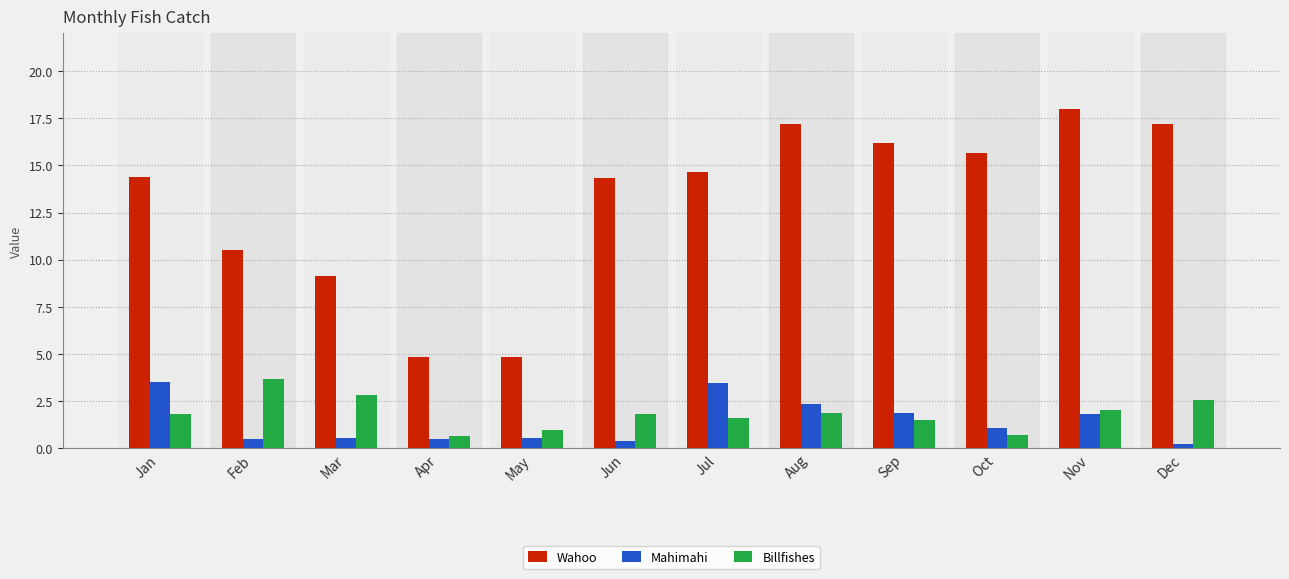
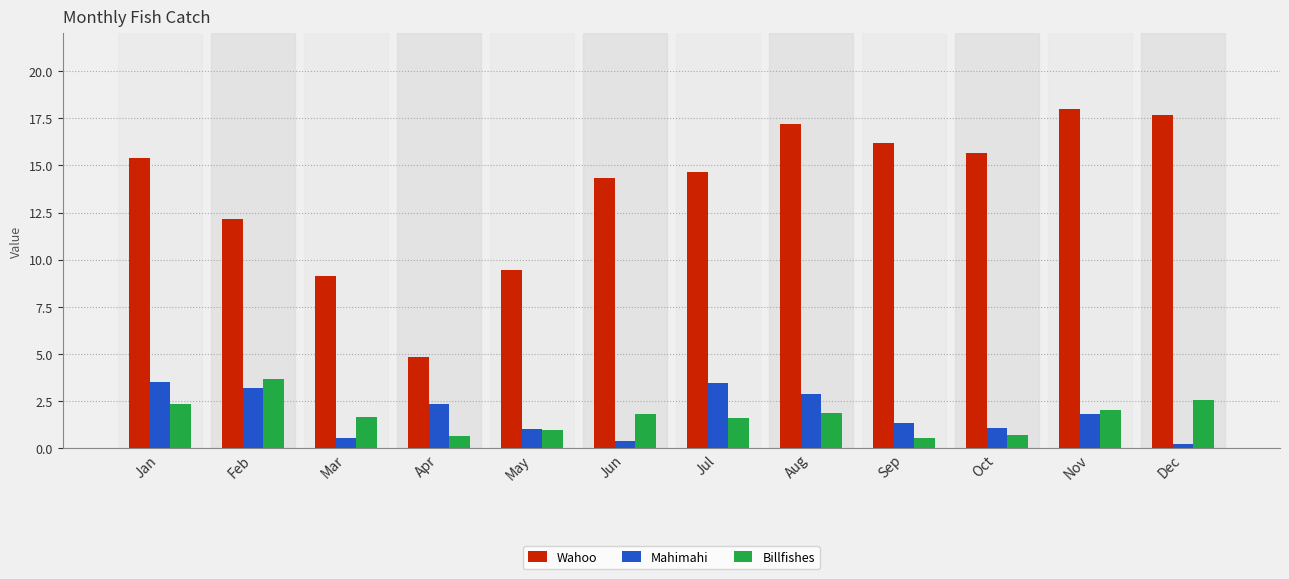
  {
    "Wahoo": {
-     "Jan": 14.4,
-     "Feb": 10.5,
+     "Jan": 15.4,
+     "Feb": 12.2,
      "Mar": 9.2,
      "Apr": 4.9,
-     "May": 4.8,
+     "May": 9.5,
      "Jun": 14.4,
      "Jul": 14.7,
      "Aug": 17.2,
      "Sep": 16.2,
      "Oct": 15.7,
      "Nov": 18.0,
-     "Dec": 17.2
+     "Dec": 17.7
    },
    "Mahimahi": {
      "Jan": 3.5,
-     "Feb": 0.5,
+     "Feb": 3.2,
      "Mar": 0.6,
-     "Apr": 0.5,
-     "May": 0.6,
+     "Apr": 2.4,
+     "May": 1.0,
      "Jun": 0.4,
      "Jul": 3.5,
-     "Aug": 2.4,
-     "Sep": 1.9,
+     "Aug": 2.9,
+     "Sep": 1.4,
      "Oct": 1.1,
      "Nov": 1.8,
      "Dec": 0.2
    },
    "Billfishes": {
-     "Jan": 1.8,
+     "Jan": 2.4,
      "Feb": 3.7,
-     "Mar": 2.8,
+     "Mar": 1.7,
      "Apr": 0.7,
      "May": 1.0,
      "Jun": 1.8,
      "Jul": 1.6,
      "Aug": 1.9,
-     "Sep": 1.5,
+     "Sep": 0.5,
      "Oct": 0.7,
      "Nov": 2.0,
      "Dec": 2.6
    }
  }
